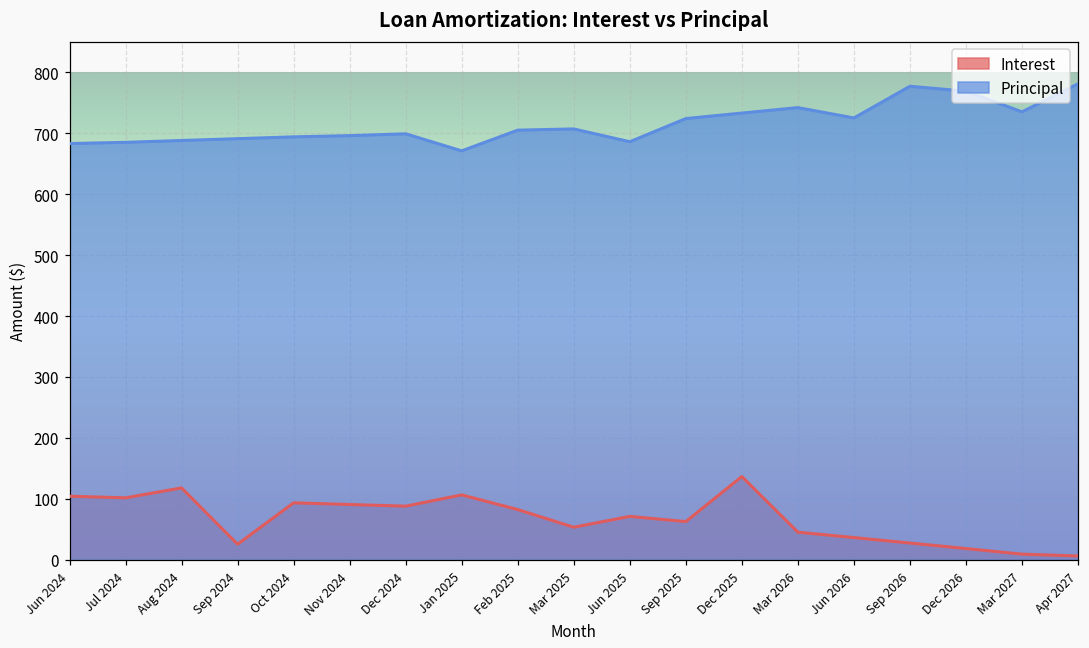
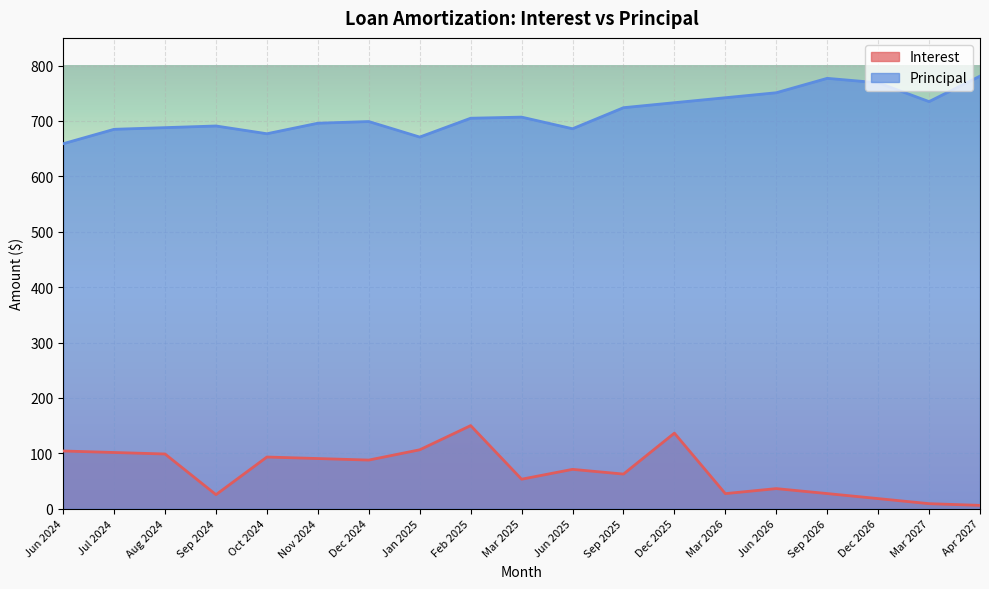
  {
    "Interest": {
      "Jun 2024": 100,
      "Jul 2024": 100,
-     "Aug 2024": 120,
+     "Aug 2024": 100,
      "Sep 2024": 30,
      "Oct 2024": 90,
      "Nov 2024": 90,
      "Dec 2024": 90,
      "Jan 2025": 110,
-     "Feb 2025": 80,
+     "Feb 2025": 150,
      "Mar 2025": 50,
      "Jun 2025": 70,
      "Sep 2025": 60,
      "Dec 2025": 140,
-     "Mar 2026": 50,
+     "Mar 2026": 30,
      "Jun 2026": 40,
      "Sep 2026": 30,
      "Dec 2026": 20,
      "Mar 2027": 10,
      "Apr 2027": 10
    },
    "Principal": {
-     "Jun 2024": 680,
+     "Jun 2024": 660,
      "Jul 2024": 690,
      "Aug 2024": 690,
      "Sep 2024": 690,
-     "Oct 2024": 690,
+     "Oct 2024": 680,
      "Nov 2024": 700,
      "Dec 2024": 700,
      "Jan 2025": 670,
      "Feb 2025": 710,
      "Mar 2025": 710,
      "Jun 2025": 690,
      "Sep 2025": 720,
      "Dec 2025": 730,
      "Mar 2026": 740,
-     "Jun 2026": 730,
+     "Jun 2026": 750,
      "Sep 2026": 780,
      "Mar 2027": 740,
      "Apr 2027": 780
    }
  }
